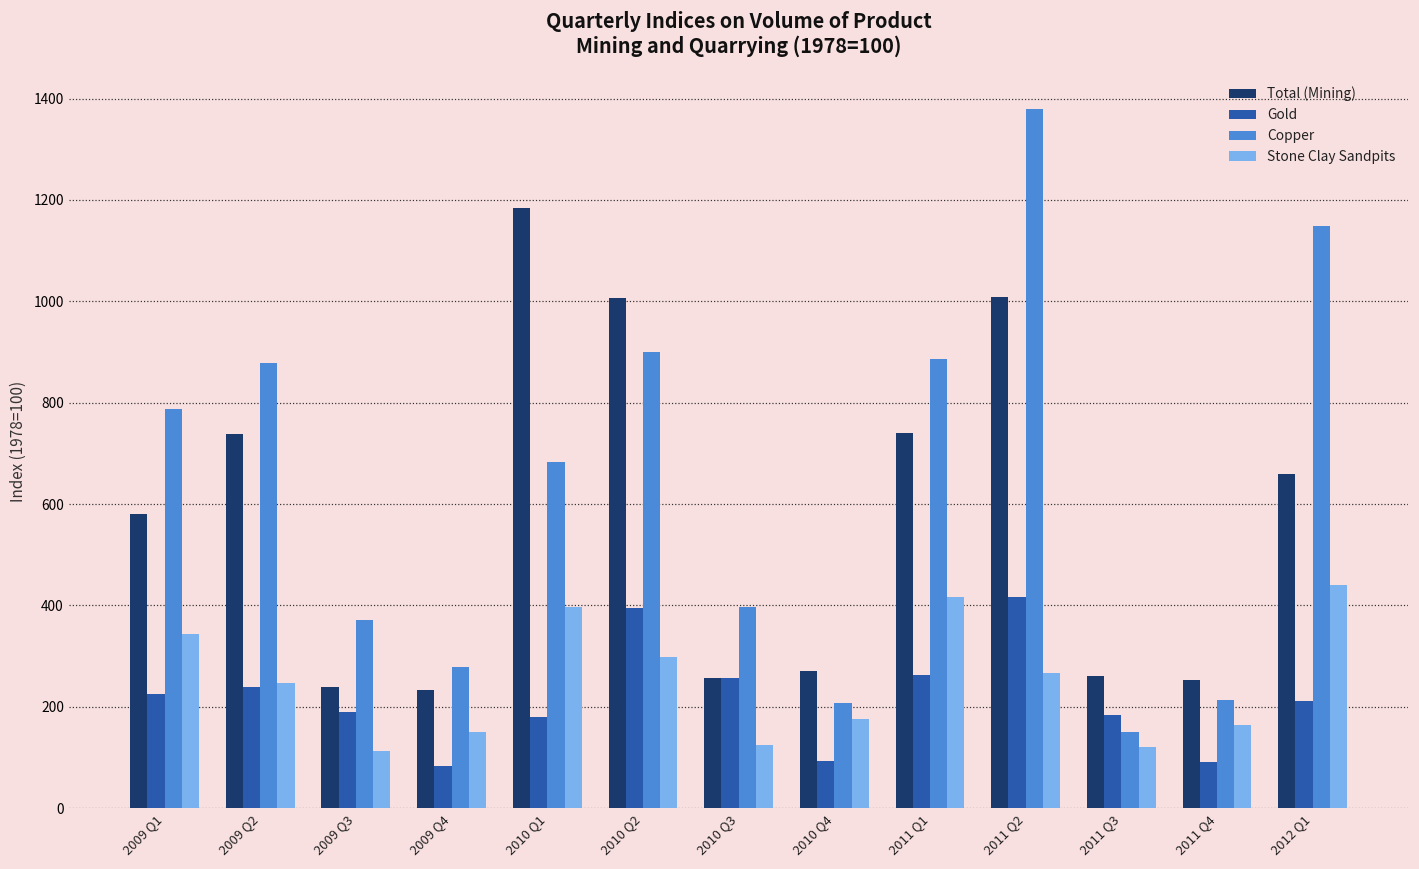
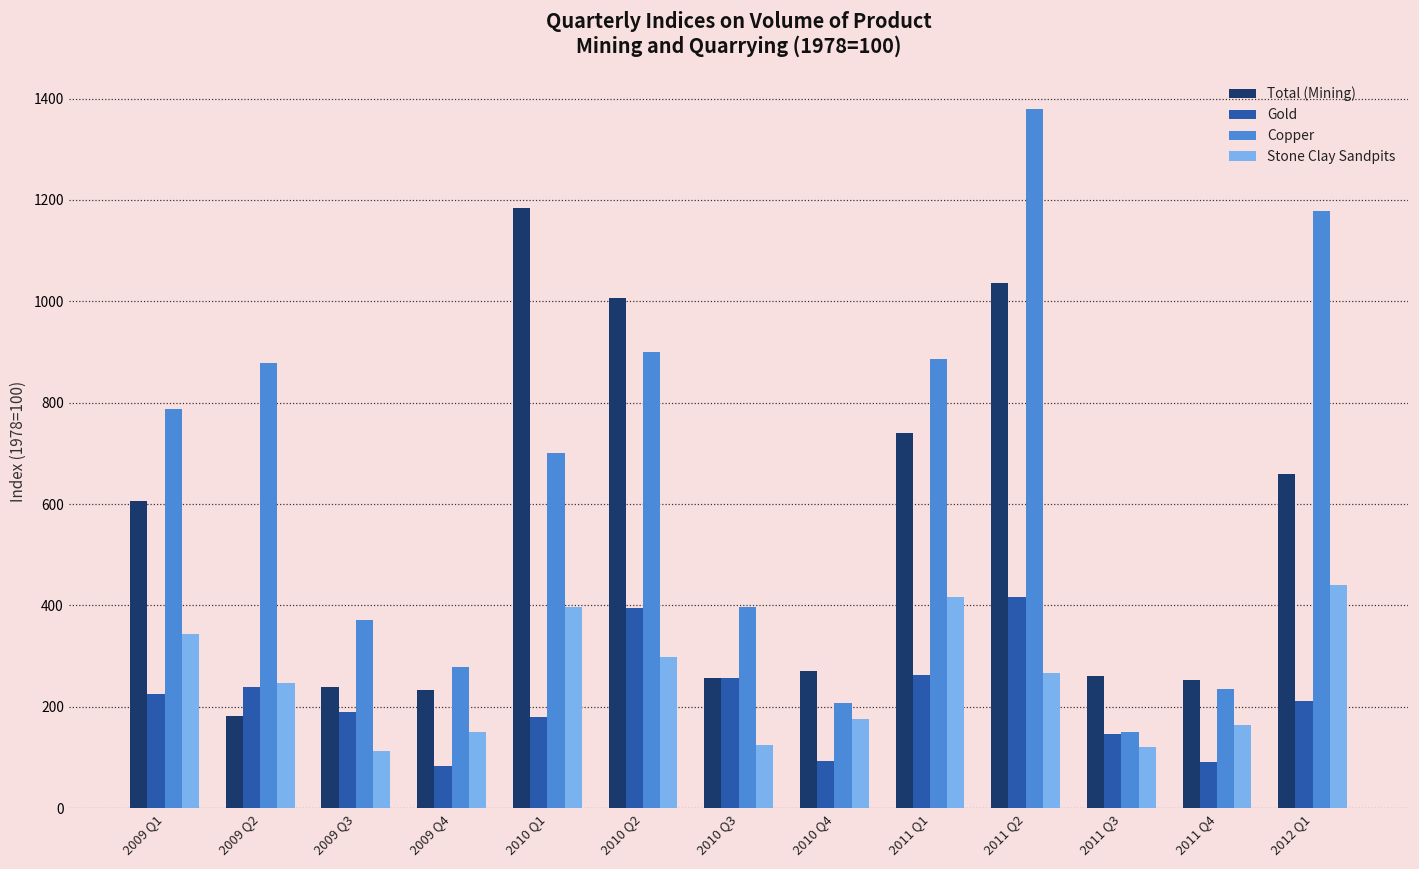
  {
    "Total (Mining)": {
-     "2009 Q1": 580,
-     "2009 Q2": 740,
+     "2009 Q1": 610,
+     "2009 Q2": 180,
      "2009 Q3": 240,
      "2009 Q4": 230,
      "2010 Q1": 1180,
      "2010 Q2": 1010,
      "2010 Q3": 260,
      "2010 Q4": 270,
      "2011 Q1": 740,
-     "2011 Q2": 1010,
+     "2011 Q2": 1040,
      "2011 Q3": 260,
      "2011 Q4": 250,
      "2012 Q1": 660
    },
    "Gold": {
      "2009 Q1": 220,
      "2009 Q2": 240,
      "2009 Q3": 190,
      "2009 Q4": 80,
      "2010 Q1": 180,
      "2010 Q2": 400,
      "2010 Q3": 260,
      "2010 Q4": 90,
      "2011 Q1": 260,
      "2011 Q2": 420,
-     "2011 Q3": 180,
+     "2011 Q3": 150,
      "2011 Q4": 90,
      "2012 Q1": 210
    },
    "Copper": {
      "2009 Q1": 790,
      "2009 Q2": 880,
      "2009 Q3": 370,
      "2009 Q4": 280,
-     "2010 Q1": 680,
+     "2010 Q1": 700,
      "2010 Q2": 900,
      "2010 Q3": 400,
      "2010 Q4": 210,
      "2011 Q1": 890,
      "2011 Q2": 1380,
      "2011 Q3": 150,
-     "2011 Q4": 210,
-     "2012 Q1": 1150
+     "2011 Q4": 230,
+     "2012 Q1": 1180
    },
    "Stone Clay Sandpits": {
      "2009 Q1": 340,
      "2009 Q2": 250,
      "2009 Q3": 110,
      "2009 Q4": 150,
      "2010 Q1": 400,
      "2010 Q2": 300,
      "2010 Q3": 120,
      "2010 Q4": 180,
      "2011 Q1": 420,
      "2011 Q2": 270,
      "2011 Q3": 120,
      "2011 Q4": 160,
      "2012 Q1": 440
    }
  }
